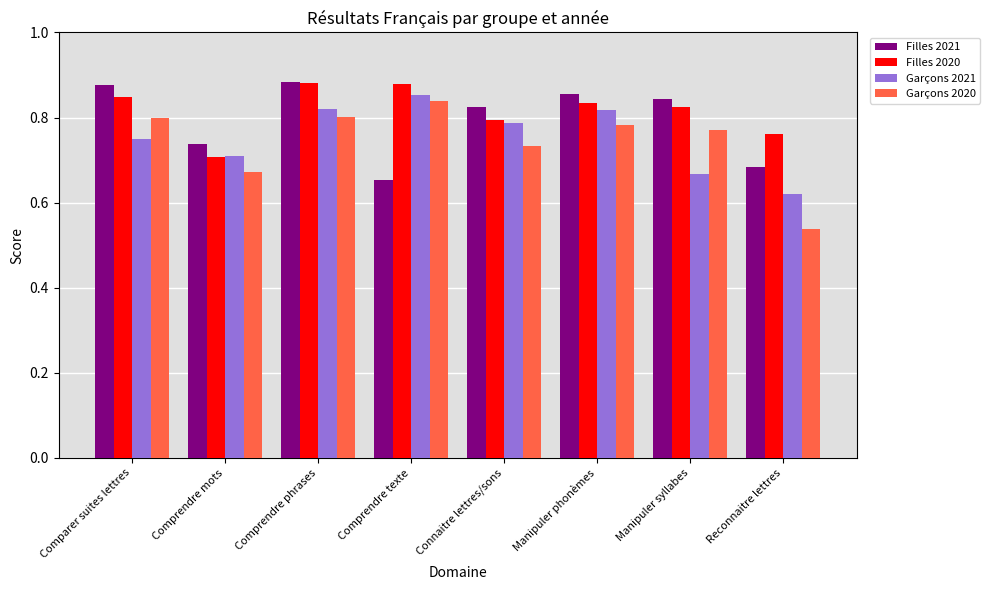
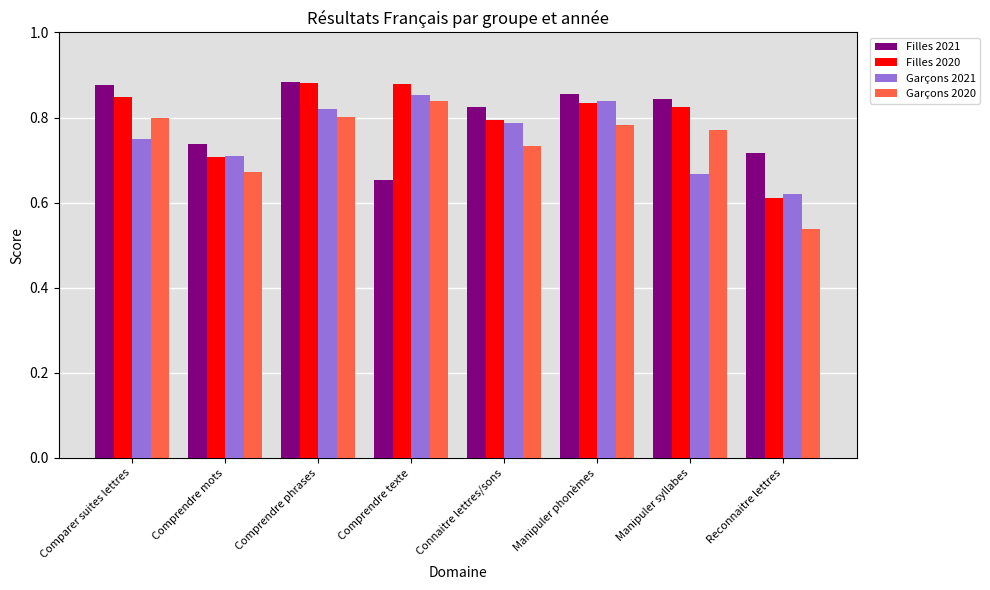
  {
    "Filles 2021": {
      "Comparer suites lettres": 0.88,
      "Comprendre mots": 0.74,
      "Comprendre phrases": 0.88,
      "Comprendre texte": 0.65,
      "Connaitre lettres/sons": 0.83,
      "Manipuler phonèmes": 0.86,
      "Manipuler syllabes": 0.84,
-     "Reconnaitre lettres": 0.68
+     "Reconnaitre lettres": 0.72
    },
    "Filles 2020": {
      "Comparer suites lettres": 0.85,
      "Comprendre mots": 0.71,
      "Comprendre phrases": 0.88,
      "Comprendre texte": 0.88,
      "Connaitre lettres/sons": 0.79,
      "Manipuler phonèmes": 0.83,
      "Manipuler syllabes": 0.82,
-     "Reconnaitre lettres": 0.76
+     "Reconnaitre lettres": 0.61
    },
    "Garçons 2021": {
      "Comparer suites lettres": 0.75,
      "Comprendre mots": 0.71,
      "Comprendre phrases": 0.82,
      "Comprendre texte": 0.85,
      "Connaitre lettres/sons": 0.79,
-     "Manipuler phonèmes": 0.82,
+     "Manipuler phonèmes": 0.84,
      "Manipuler syllabes": 0.67,
      "Reconnaitre lettres": 0.62
    },
    "Garçons 2020": {
      "Comparer suites lettres": 0.80,
      "Comprendre mots": 0.67,
      "Comprendre phrases": 0.80,
      "Comprendre texte": 0.84,
      "Connaitre lettres/sons": 0.73,
      "Manipuler phonèmes": 0.78,
      "Manipuler syllabes": 0.77,
      "Reconnaitre lettres": 0.54
    }
  }
